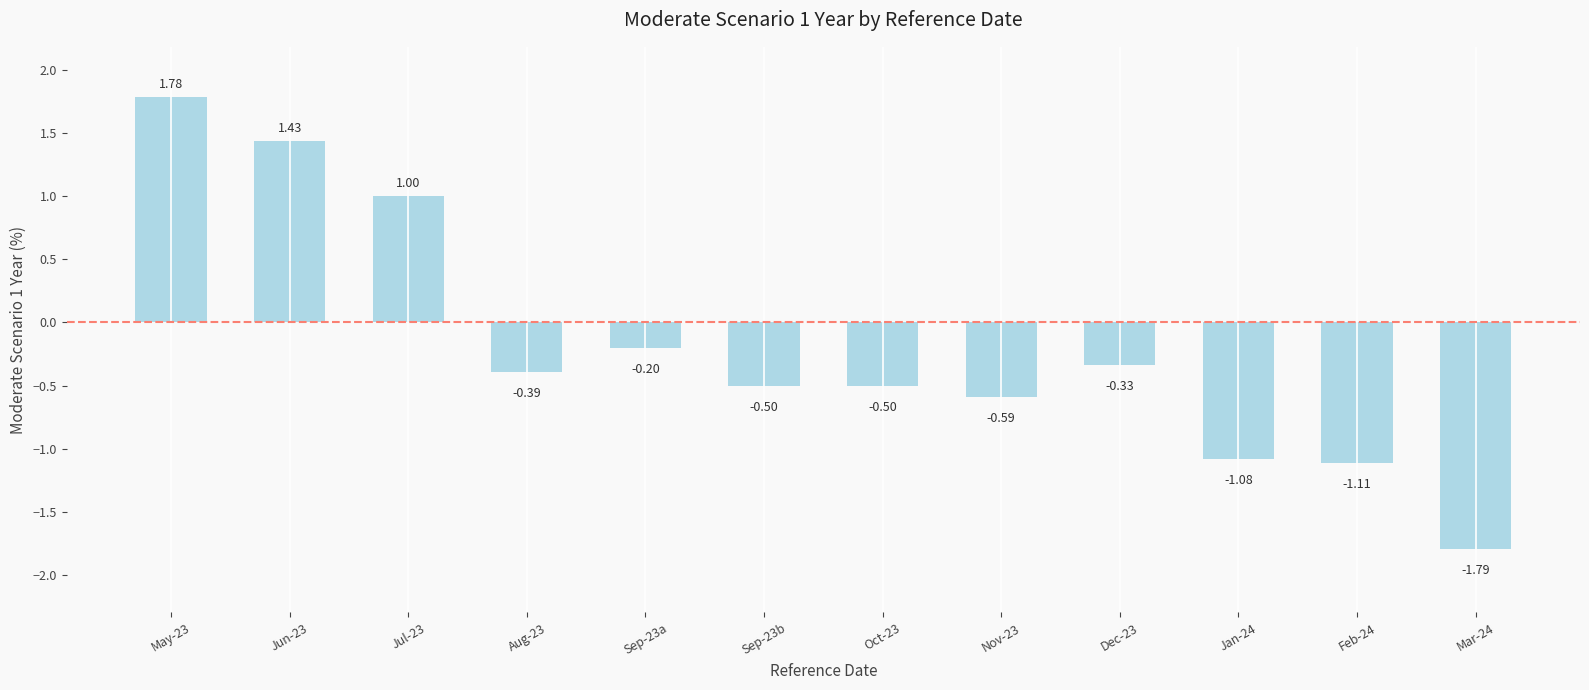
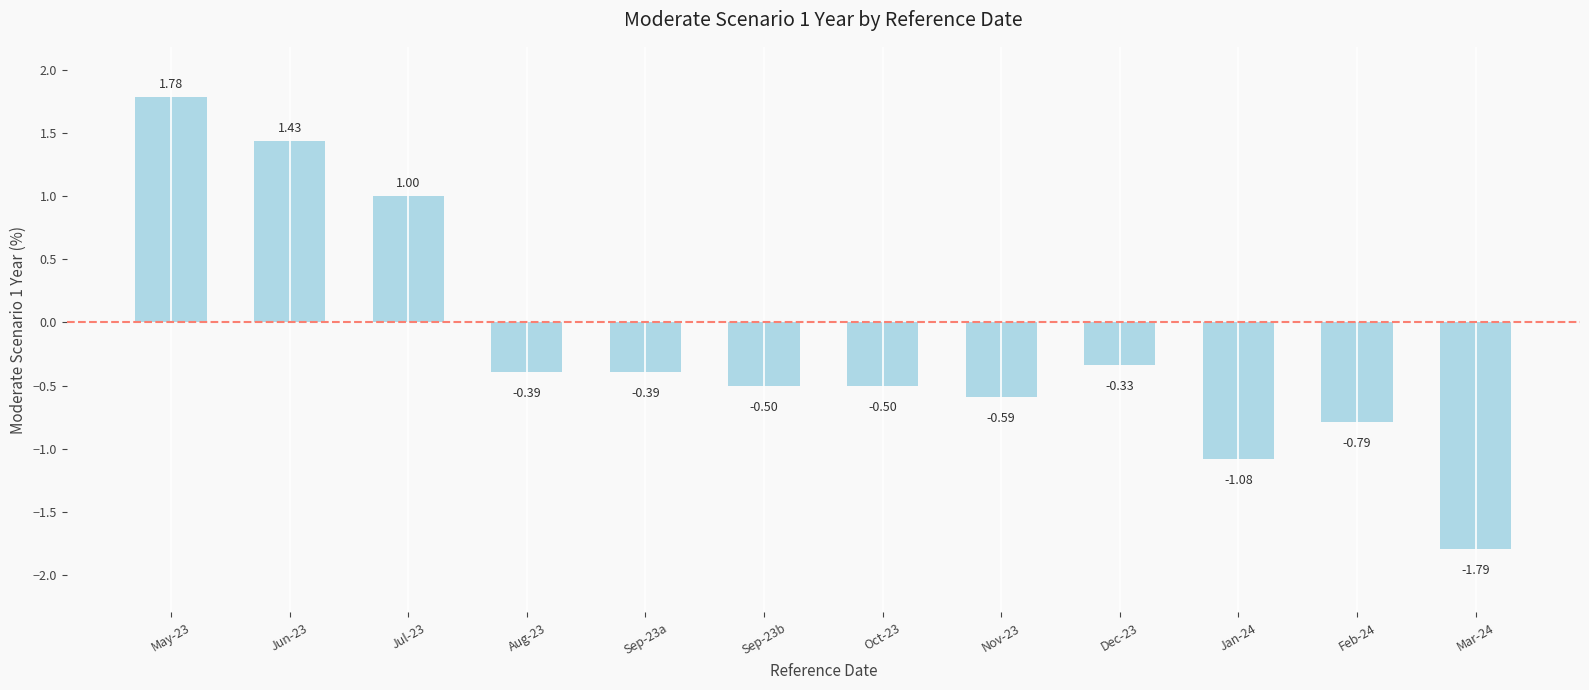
  {
    "May-23": 1.78,
    "Jun-23": 1.43,
    "Jul-23": 1.00,
    "Aug-23": -0.39,
-   "Sep-23a": -0.20,
+   "Sep-23a": -0.39,
    "Sep-23b": -0.50,
    "Oct-23": -0.50,
    "Nov-23": -0.59,
    "Dec-23": -0.33,
    "Jan-24": -1.08,
-   "Feb-24": -1.11,
+   "Feb-24": -0.79,
    "Mar-24": -1.79
  }
